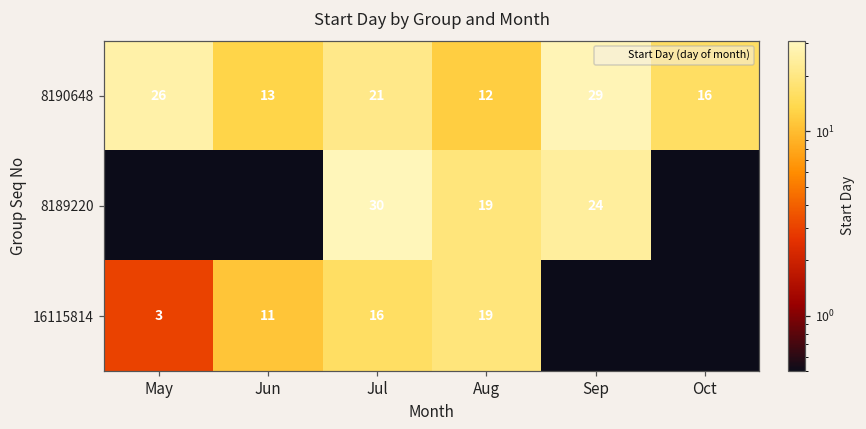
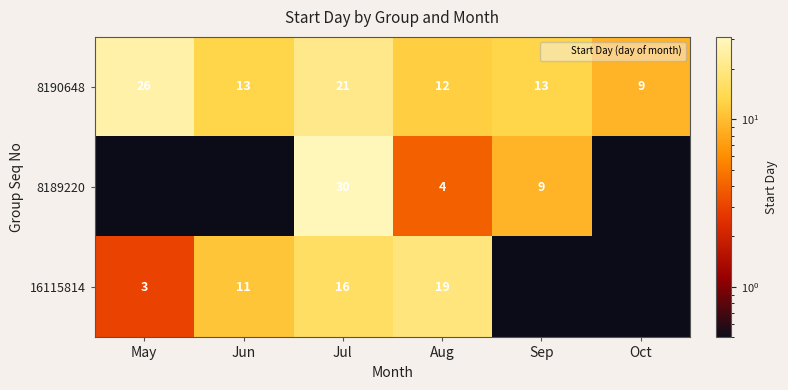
  {
    "8190648": {
      "May": 26,
      "Jun": 13,
      "Jul": 21,
      "Aug": 12,
-     "Sep": 29,
-     "Oct": 16
+     "Sep": 13,
+     "Oct": 9
    },
    "8189220": {
      "Jul": 30,
-     "Aug": 19,
-     "Sep": 24
+     "Aug": 4,
+     "Sep": 9
    },
    "16115814": {
      "May": 3,
      "Jun": 11,
      "Jul": 16,
      "Aug": 19
    }
  }
